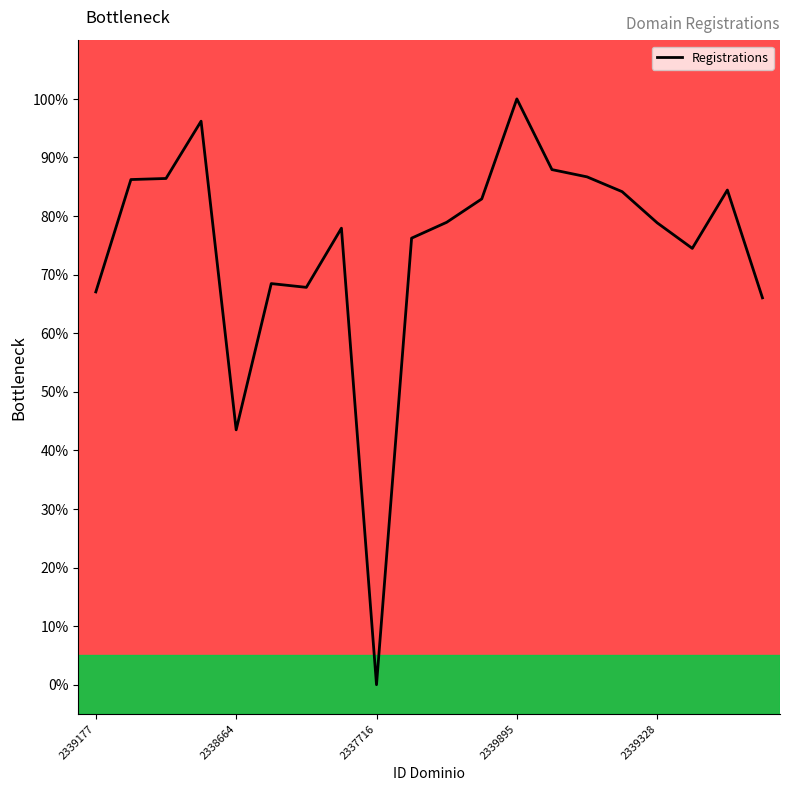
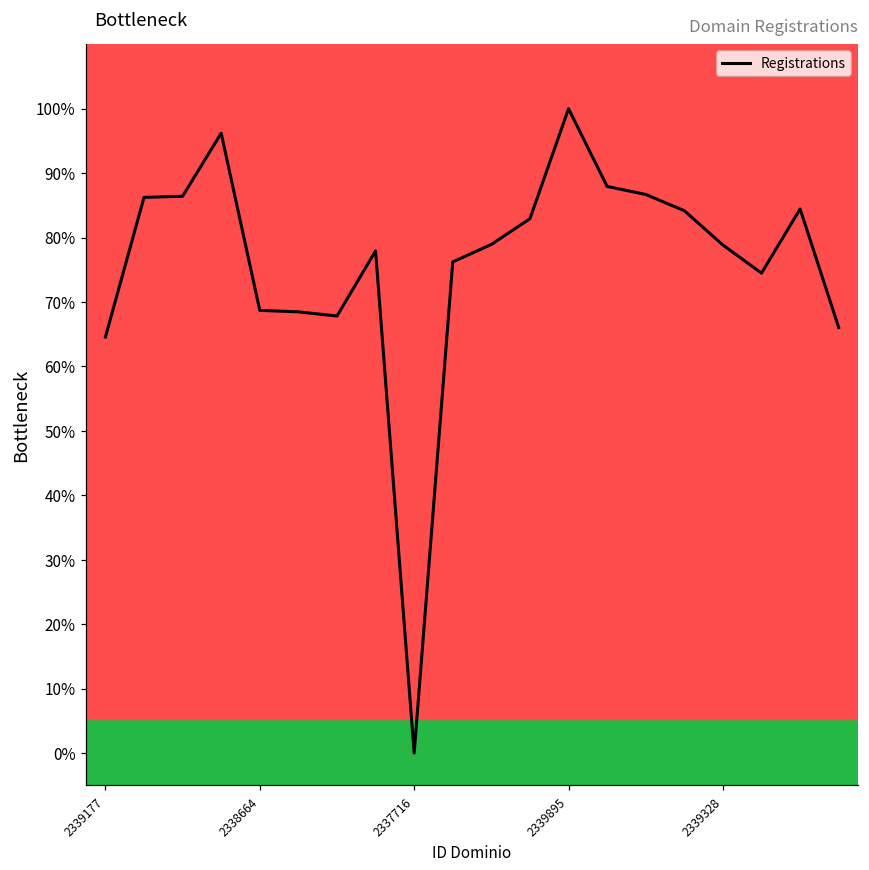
  {
-   "2339177": "67%",
-   "2338664": "44%",
+   "2339177": "65%",
+   "2338664": "69%",
    "2339895": "100%",
    "2339328": "79%"
  }
